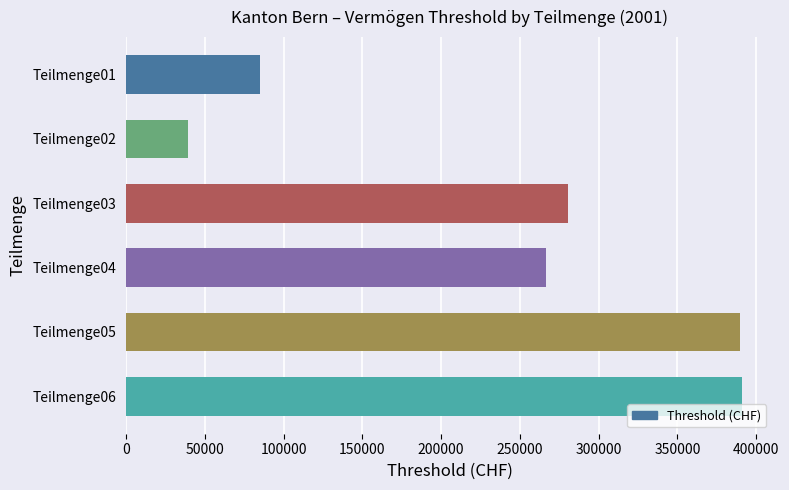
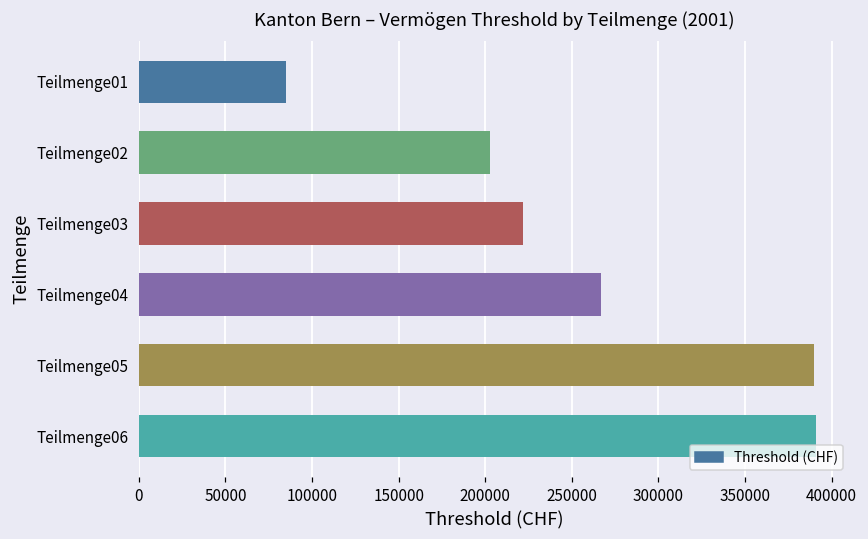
  {
    "Teilmenge01": 85000,
-   "Teilmenge02": 39000,
-   "Teilmenge03": 281000,
+   "Teilmenge02": 203000,
+   "Teilmenge03": 222000,
    "Teilmenge04": 267000,
    "Teilmenge05": 390000,
    "Teilmenge06": 391000
  }
